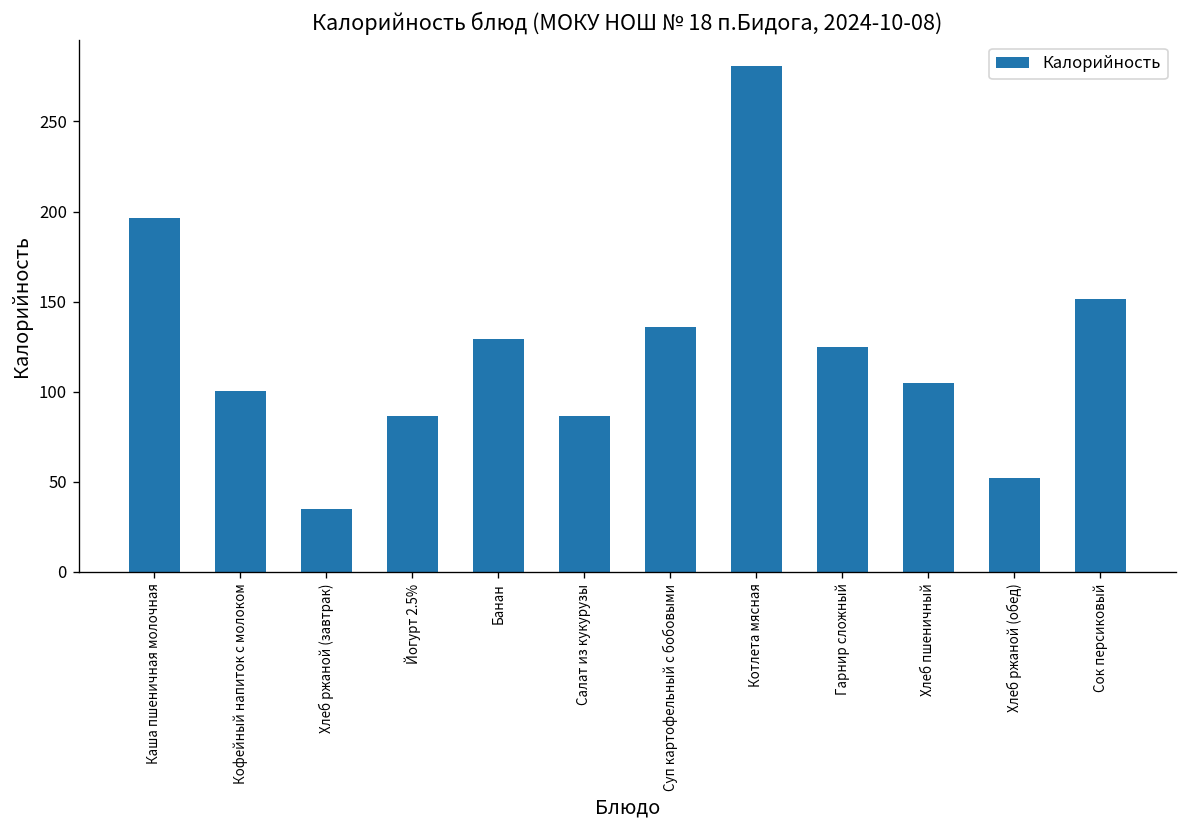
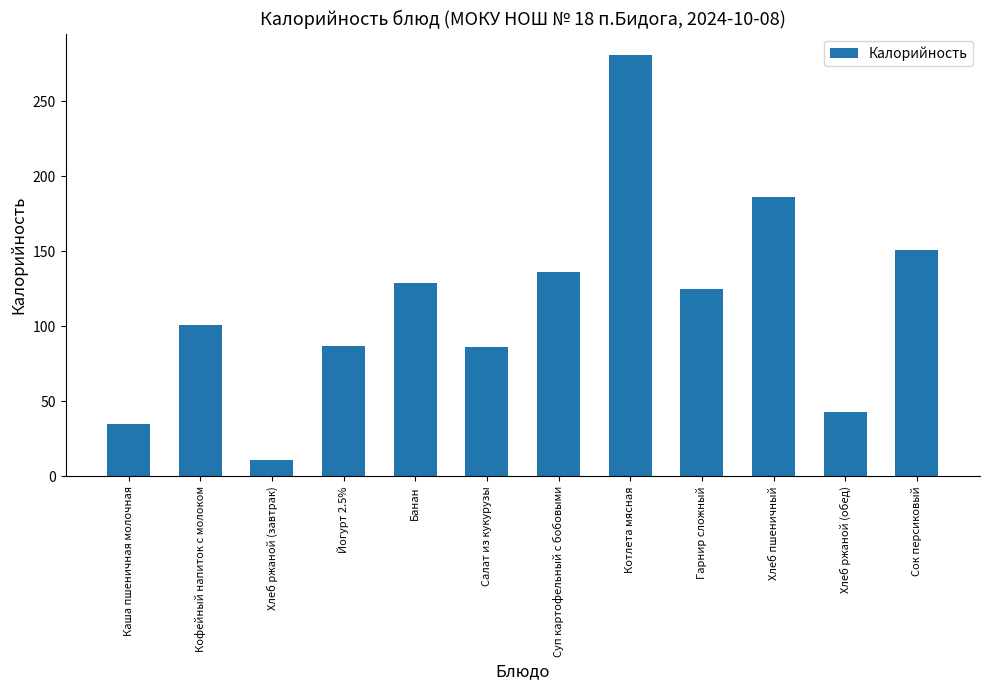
  {
-   "Каша пшеничная молочная": 196,
+   "Каша пшеничная молочная": 35,
    "Кофейный напиток с молоком": 101,
-   "Хлеб ржаной (завтрак)": 35,
+   "Хлеб ржаной (завтрак)": 11,
    "Йогурт 2.5%": 87,
    "Банан": 129,
    "Салат из кукурузы": 86,
    "Суп картофельный с бобовыми": 136,
    "Котлета мясная": 281,
    "Гарнир сложный": 125,
-   "Хлеб пшеничный": 105,
-   "Хлеб ржаной (обед)": 52,
+   "Хлеб пшеничный": 186,
+   "Хлеб ржаной (обед)": 43,
    "Сок персиковый": 151
  }
